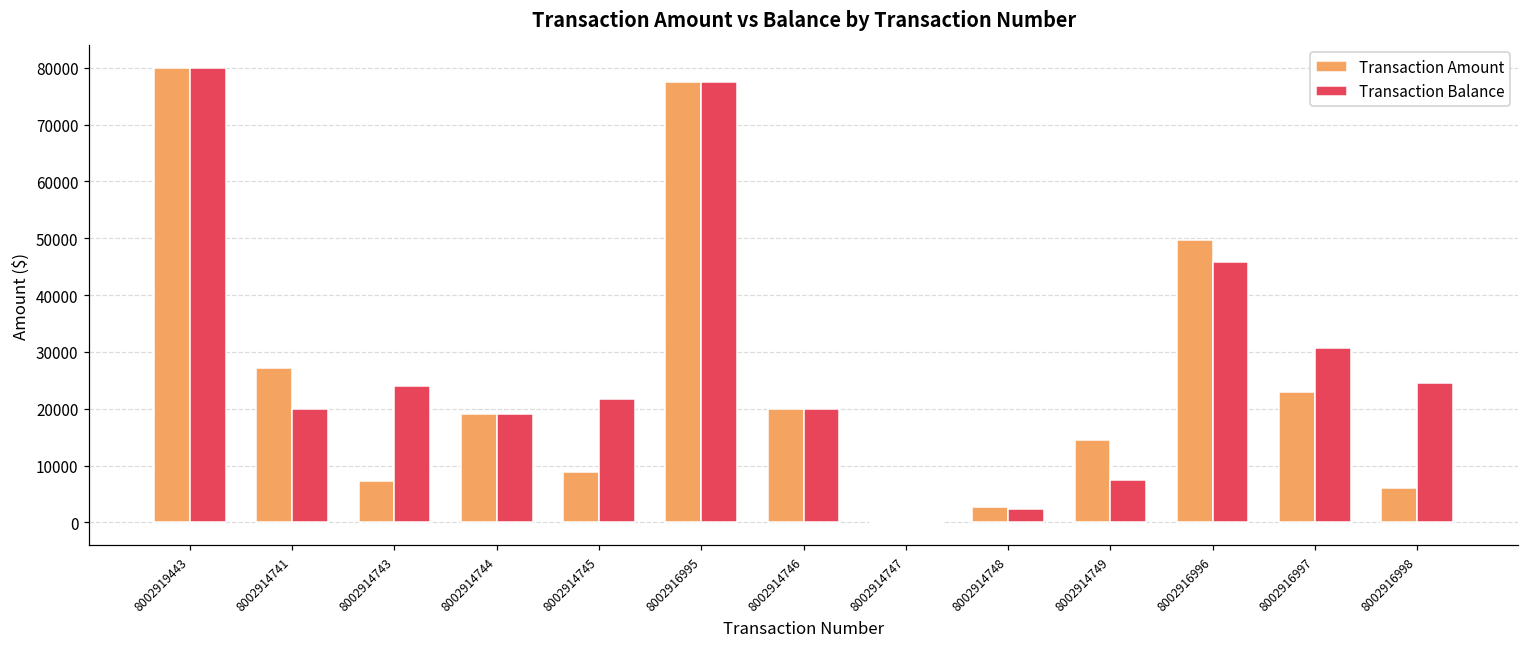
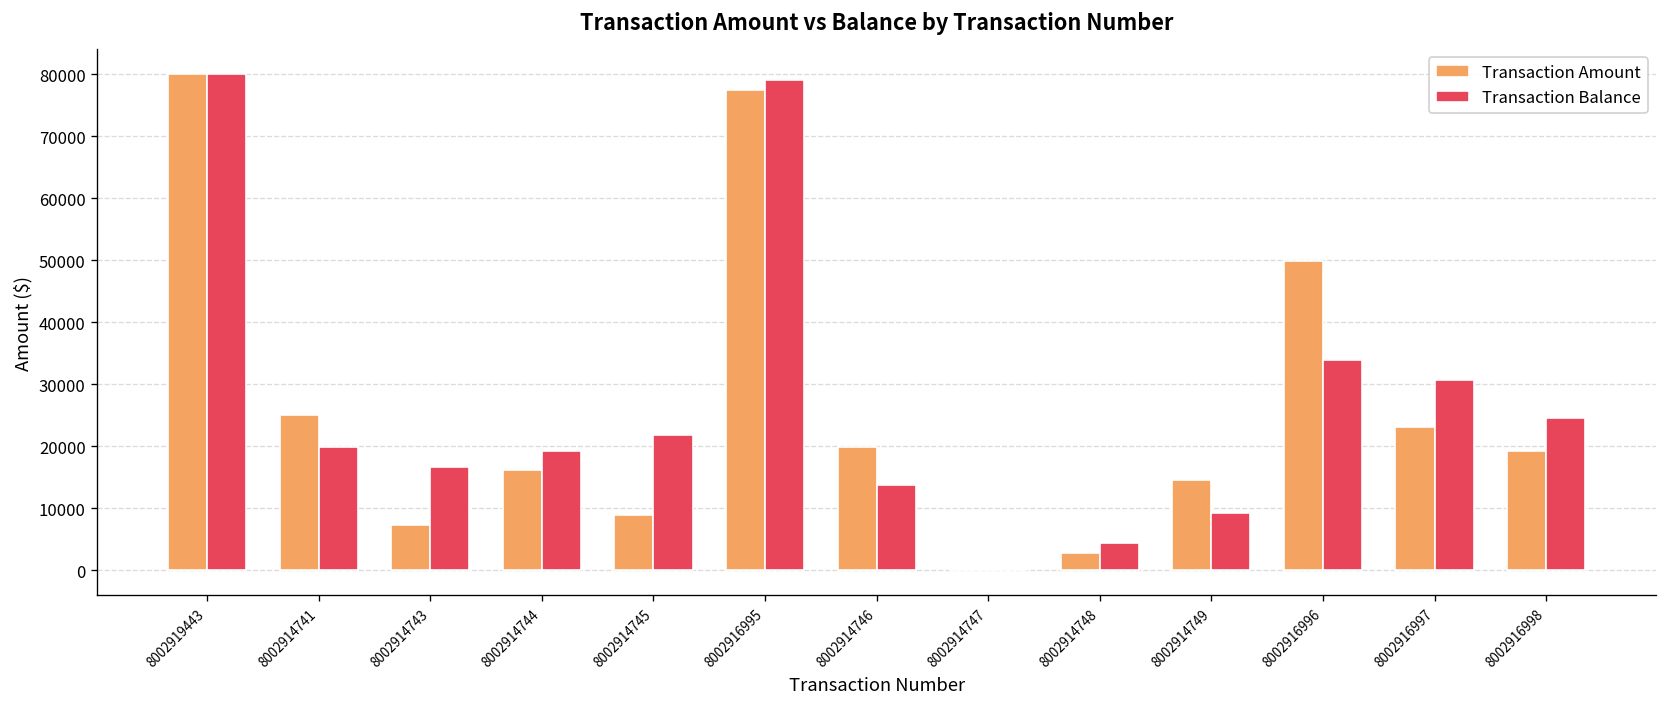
  {
    "Transaction Amount": {
      "8002919443": 80000,
-     "8002914741": 27000,
+     "8002914741": 25000,
      "8002914743": 7000,
-     "8002914744": 19000,
+     "8002914744": 16000,
      "8002914745": 9000,
      "8002916995": 77000,
      "8002914746": 20000,
      "8002914748": 3000,
      "8002914749": 14000,
      "8002916996": 50000,
      "8002916997": 23000,
-     "8002916998": 6000
+     "8002916998": 19000
    },
    "Transaction Balance": {
      "8002919443": 80000,
      "8002914741": 20000,
-     "8002914743": 24000,
+     "8002914743": 17000,
      "8002914744": 19000,
      "8002914745": 22000,
-     "8002916995": 77000,
-     "8002914746": 20000,
-     "8002914748": 2000,
-     "8002914749": 8000,
-     "8002916996": 46000,
+     "8002916995": 79000,
+     "8002914746": 14000,
+     "8002914748": 4000,
+     "8002914749": 9000,
+     "8002916996": 34000,
      "8002916997": 31000,
      "8002916998": 24000
    }
  }
